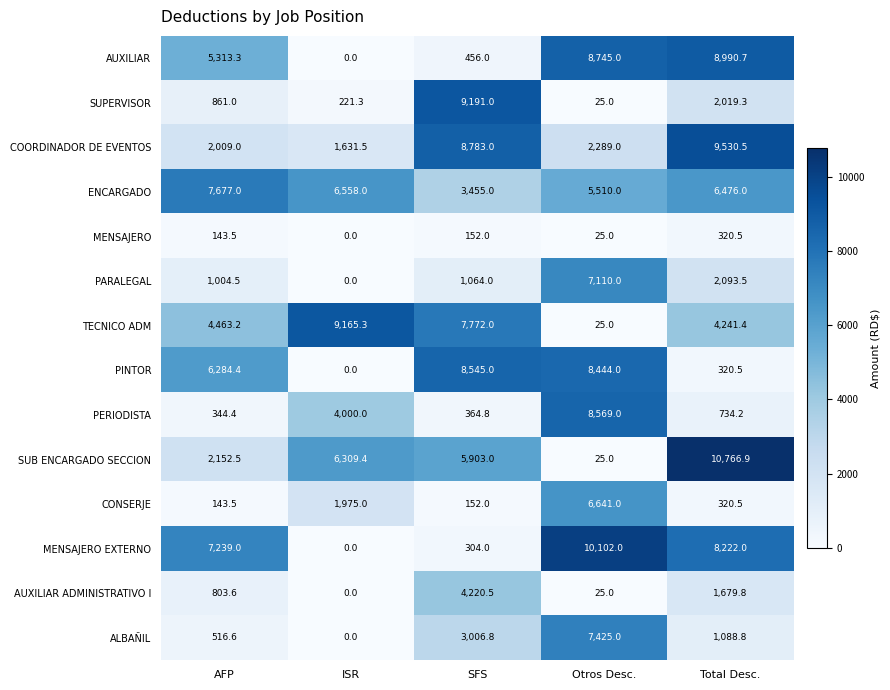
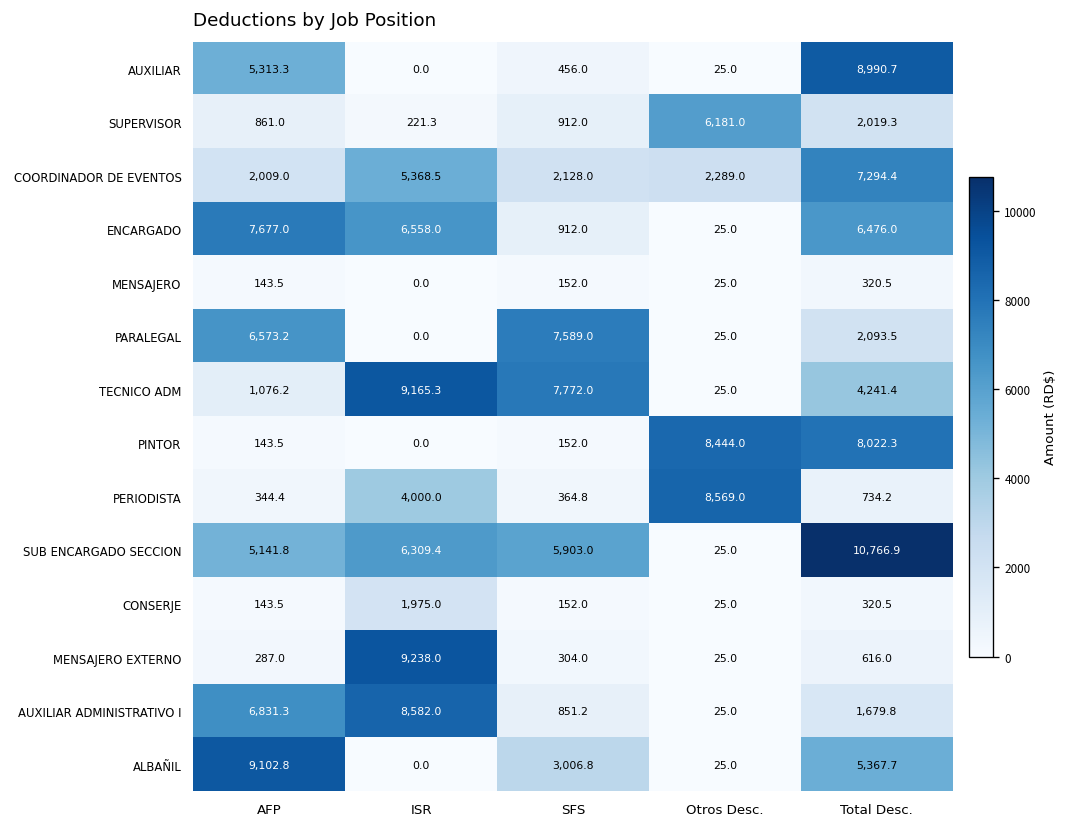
  {
    "AUXILIAR": {
      "AFP": "5,313.3",
      "ISR": "0.0",
      "SFS": "456.0",
-     "Otros Desc.": "8,745.0",
+     "Otros Desc.": "25.0",
      "Total Desc.": "8,990.7"
    },
    "SUPERVISOR": {
      "AFP": "861.0",
      "ISR": "221.3",
-     "SFS": "9,191.0",
-     "Otros Desc.": "25.0",
+     "SFS": "912.0",
+     "Otros Desc.": "6,181.0",
      "Total Desc.": "2,019.3"
    },
    "COORDINADOR DE EVENTOS": {
      "AFP": "2,009.0",
-     "ISR": "1,631.5",
-     "SFS": "8,783.0",
+     "ISR": "5,368.5",
+     "SFS": "2,128.0",
      "Otros Desc.": "2,289.0",
-     "Total Desc.": "9,530.5"
+     "Total Desc.": "7,294.4"
    },
    "ENCARGADO": {
      "AFP": "7,677.0",
      "ISR": "6,558.0",
-     "SFS": "3,455.0",
-     "Otros Desc.": "5,510.0",
+     "SFS": "912.0",
+     "Otros Desc.": "25.0",
      "Total Desc.": "6,476.0"
    },
    "MENSAJERO": {
      "AFP": "143.5",
      "ISR": "0.0",
      "SFS": "152.0",
      "Otros Desc.": "25.0",
      "Total Desc.": "320.5"
    },
    "PARALEGAL": {
-     "AFP": "1,004.5",
+     "AFP": "6,573.2",
      "ISR": "0.0",
-     "SFS": "1,064.0",
-     "Otros Desc.": "7,110.0",
+     "SFS": "7,589.0",
+     "Otros Desc.": "25.0",
      "Total Desc.": "2,093.5"
    },
    "TECNICO ADM": {
-     "AFP": "4,463.2",
+     "AFP": "1,076.2",
      "ISR": "9,165.3",
      "SFS": "7,772.0",
      "Otros Desc.": "25.0",
      "Total Desc.": "4,241.4"
    },
    "PINTOR": {
-     "AFP": "6,284.4",
+     "AFP": "143.5",
      "ISR": "0.0",
-     "SFS": "8,545.0",
+     "SFS": "152.0",
      "Otros Desc.": "8,444.0",
-     "Total Desc.": "320.5"
+     "Total Desc.": "8,022.3"
    },
    "PERIODISTA": {
      "AFP": "344.4",
      "ISR": "4,000.0",
      "SFS": "364.8",
      "Otros Desc.": "8,569.0",
      "Total Desc.": "734.2"
    },
    "SUB ENCARGADO SECCION": {
-     "AFP": "2,152.5",
+     "AFP": "5,141.8",
      "ISR": "6,309.4",
      "SFS": "5,903.0",
      "Otros Desc.": "25.0",
      "Total Desc.": "10,766.9"
    },
    "CONSERJE": {
      "AFP": "143.5",
      "ISR": "1,975.0",
      "SFS": "152.0",
-     "Otros Desc.": "6,641.0",
+     "Otros Desc.": "25.0",
      "Total Desc.": "320.5"
    },
    "MENSAJERO EXTERNO": {
-     "AFP": "7,239.0",
-     "ISR": "0.0",
+     "AFP": "287.0",
+     "ISR": "9,238.0",
      "SFS": "304.0",
-     "Otros Desc.": "10,102.0",
-     "Total Desc.": "8,222.0"
+     "Otros Desc.": "25.0",
+     "Total Desc.": "616.0"
    },
    "AUXILIAR ADMINISTRATIVO I": {
-     "AFP": "803.6",
-     "ISR": "0.0",
-     "SFS": "4,220.5",
+     "AFP": "6,831.3",
+     "ISR": "8,582.0",
+     "SFS": "851.2",
      "Otros Desc.": "25.0",
      "Total Desc.": "1,679.8"
    },
    "ALBAÑIL": {
-     "AFP": "516.6",
+     "AFP": "9,102.8",
      "ISR": "0.0",
      "SFS": "3,006.8",
-     "Otros Desc.": "7,425.0",
-     "Total Desc.": "1,088.8"
+     "Otros Desc.": "25.0",
+     "Total Desc.": "5,367.7"
    }
  }
